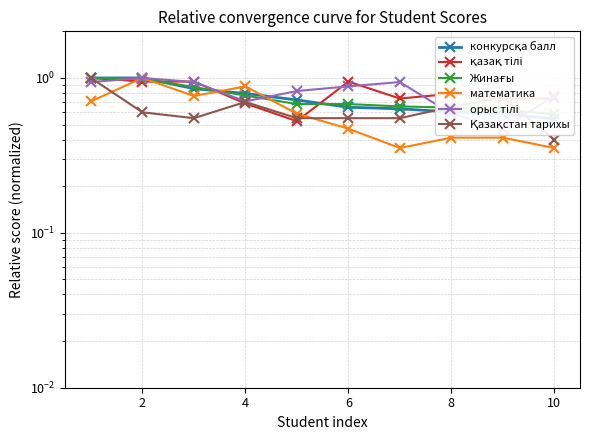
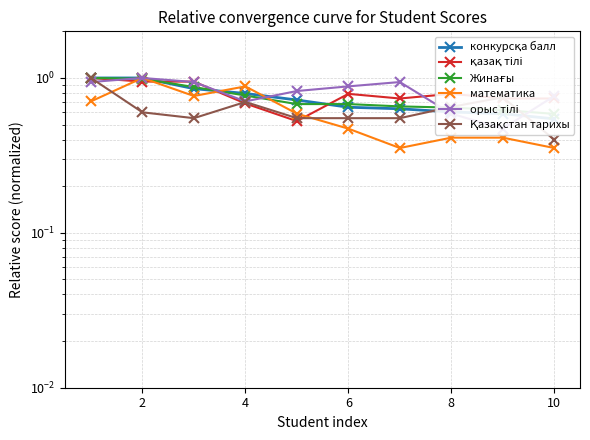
  {
    "конкурсқа балл": {
      "6": 0.65
    },
    "қазақ тілі": {
      "2": 0.9,
-     "6": 0.9
+     "6": 0.8
    },
    "Жинағы": {
      "6": 0.7
    },
    "математика": {
      "4": 0.9,
      "6": 0.47,
      "8": 0.4,
      "10": 0.35
    },
    "орыс тілі": {
      "6": 0.9
    },
    "Қазақстан тарихы": {
      "2": 0.6,
      "6": 0.55,
      "10": 0.4
    }
  }
